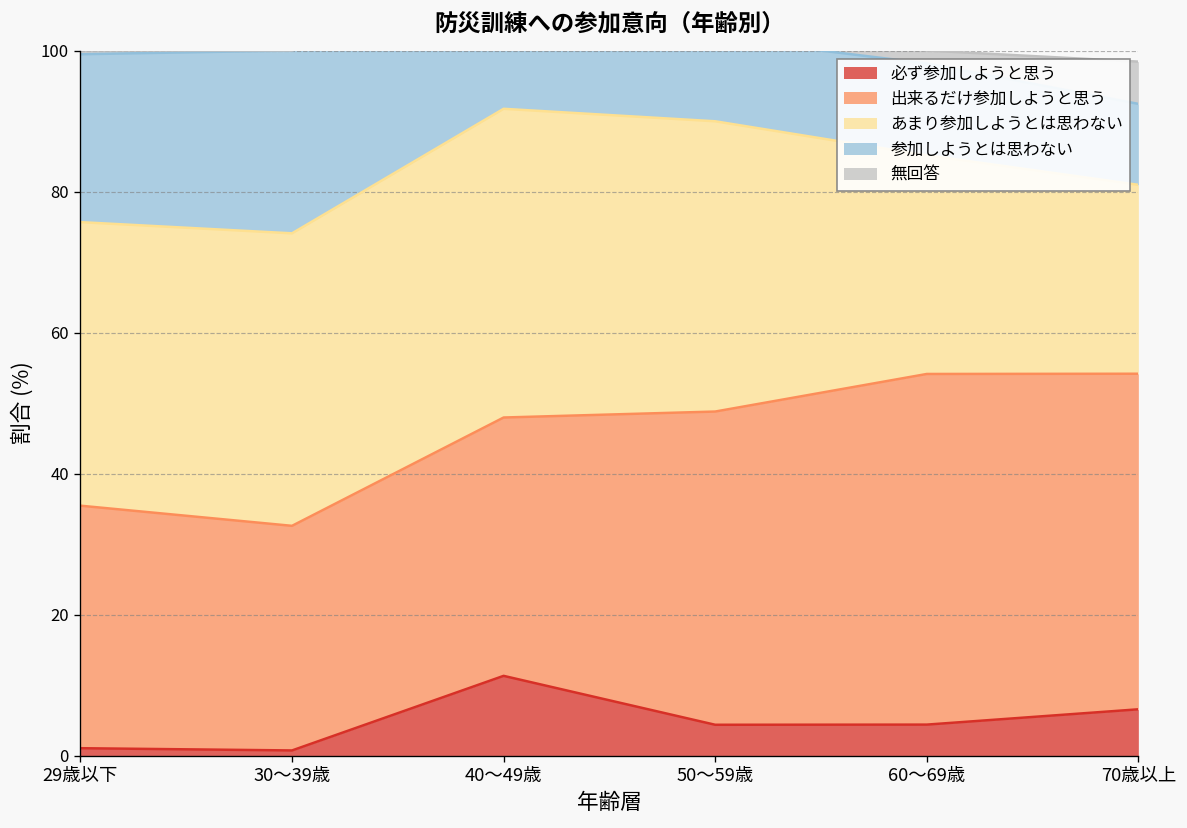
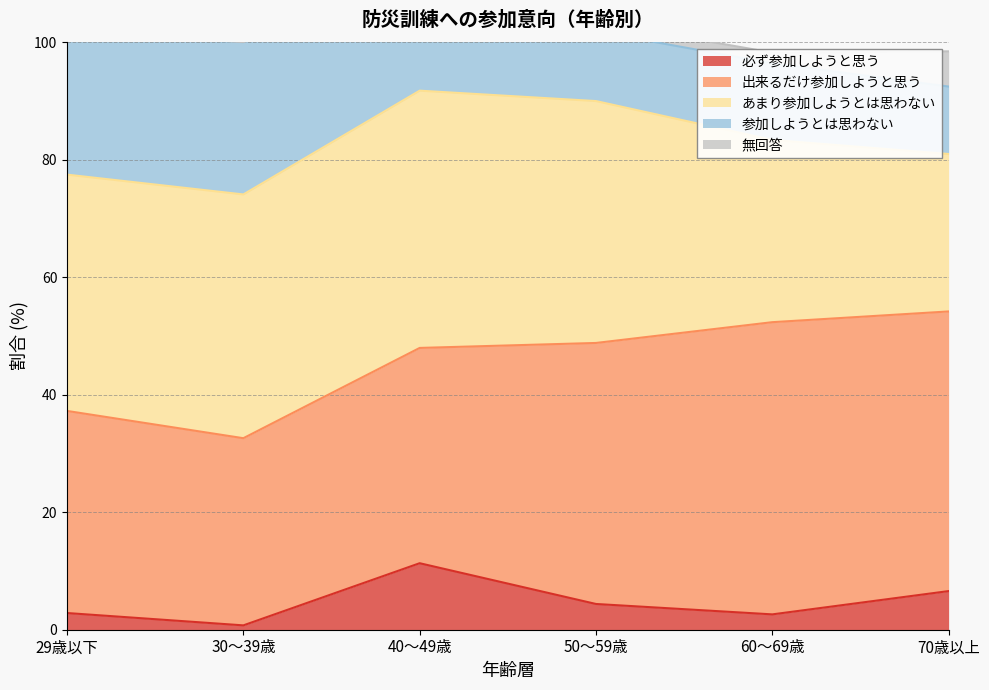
  {
    "必ず参加しようと思う": {
-     "29歳以下": 1,
+     "29歳以下": 3,
      "30～39歳": 1,
      "40～49歳": 11,
      "50～59歳": 4,
-     "60～69歳": 4,
+     "60～69歳": 3,
      "70歳以上": 7
    },
    "出来るだけ参加しようと思う": {
      "29歳以下": 34,
      "30～39歳": 32,
      "40～49歳": 37,
      "50～59歳": 44,
      "60～69歳": 50,
      "70歳以上": 48
    },
    "あまり参加しようとは思わない": {
      "29歳以下": 40,
      "30～39歳": 41,
      "40～49歳": 44,
      "50～59歳": 41,
      "70歳以上": 27
    }
  }
